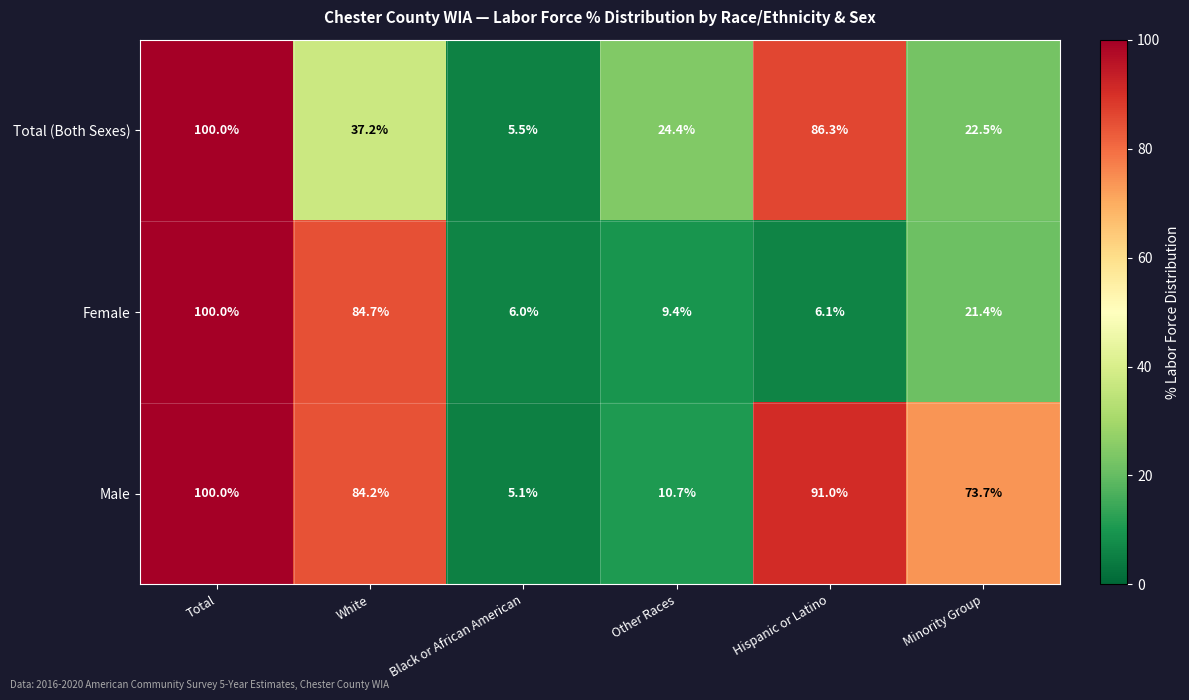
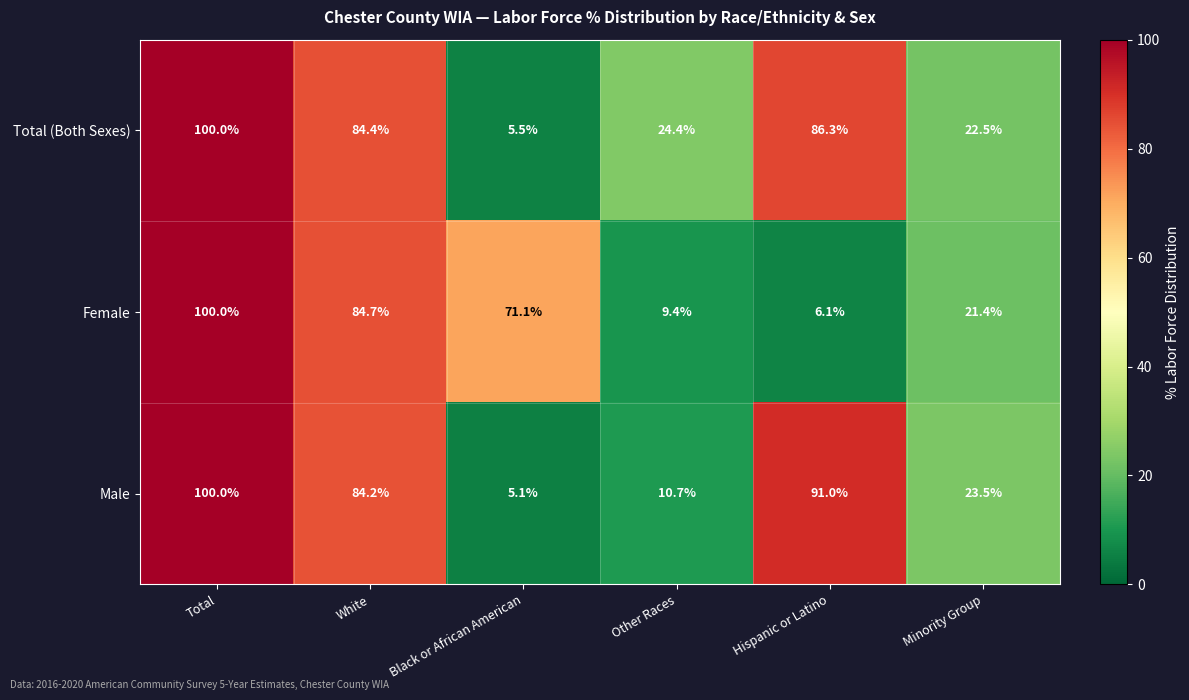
  {
    "Total (Both Sexes)": {
      "Total": "100.0%",
-     "White": "37.2%",
+     "White": "84.4%",
      "Black or African American": "5.5%",
      "Other Races": "24.4%",
      "Hispanic or Latino": "86.3%",
      "Minority Group": "22.5%"
    },
    "Female": {
      "Total": "100.0%",
      "White": "84.7%",
-     "Black or African American": "6.0%",
+     "Black or African American": "71.1%",
      "Other Races": "9.4%",
      "Hispanic or Latino": "6.1%",
      "Minority Group": "21.4%"
    },
    "Male": {
      "Total": "100.0%",
      "White": "84.2%",
      "Black or African American": "5.1%",
      "Other Races": "10.7%",
      "Hispanic or Latino": "91.0%",
-     "Minority Group": "73.7%"
+     "Minority Group": "23.5%"
    }
  }
